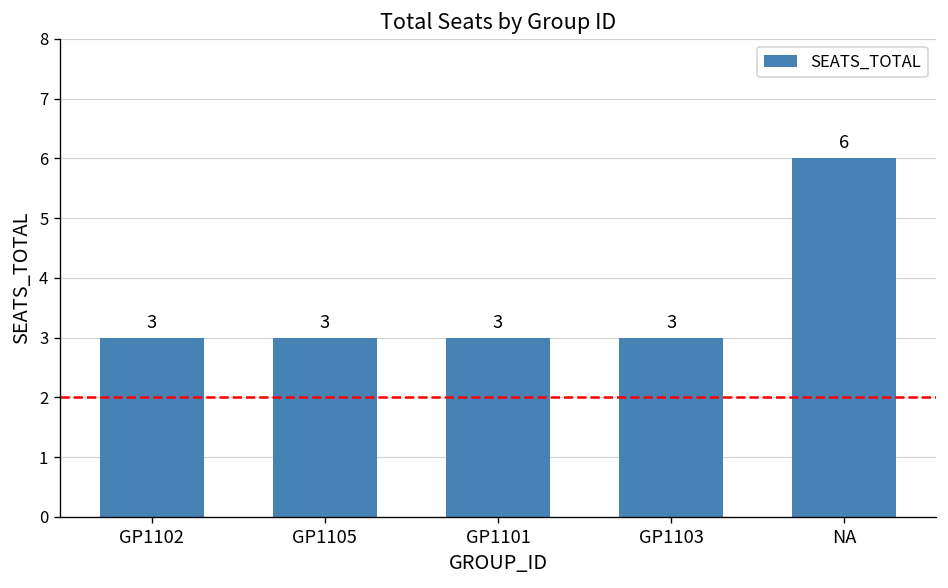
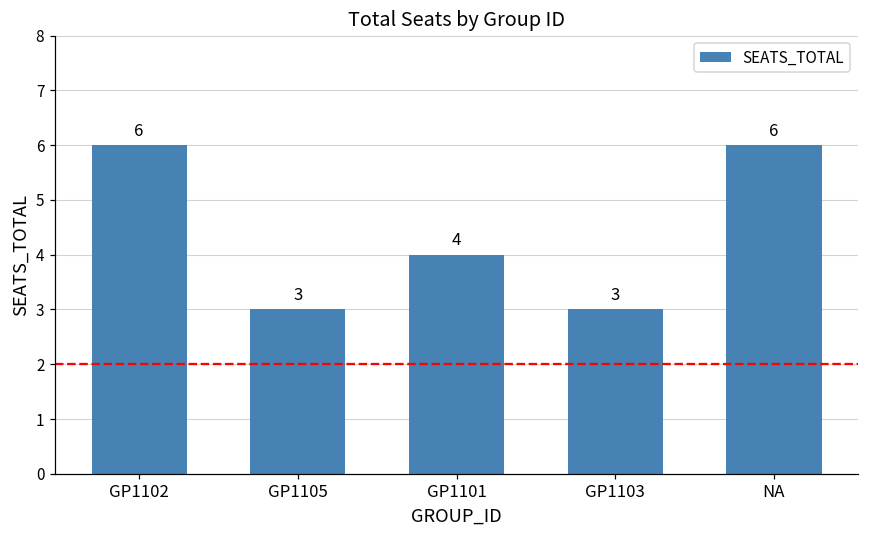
  {
-   "GP1102": 3,
+   "GP1102": 6,
    "GP1105": 3,
-   "GP1101": 3,
+   "GP1101": 4,
    "GP1103": 3,
    "NA": 6
  }
